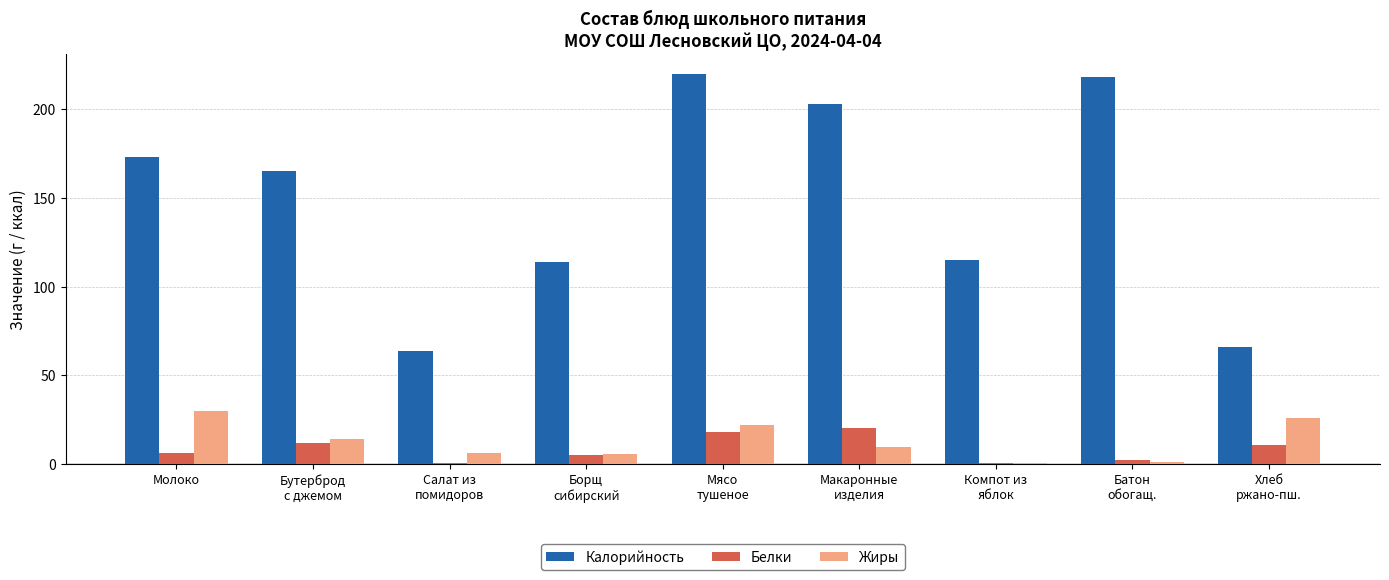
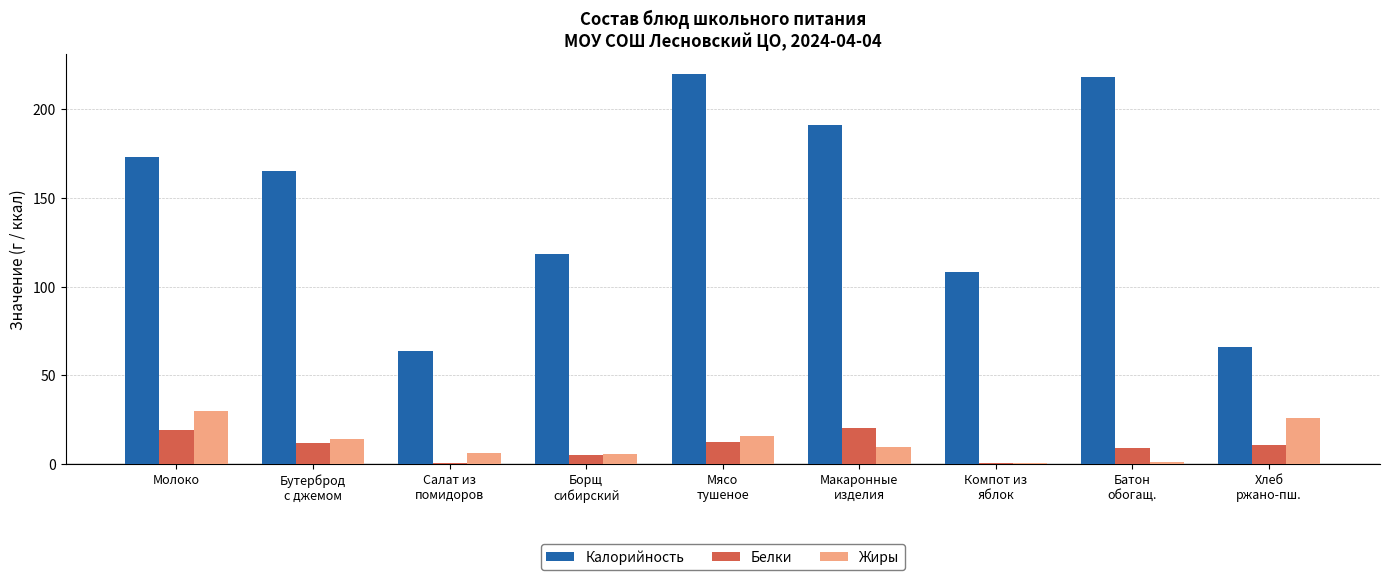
  {
    "Калорийность": {
      "Молоко": 173,
      "Бутерброд с джемом": 165,
      "Салат из помидоров": 64,
-     "Борщ сибирский": 114,
+     "Борщ сибирский": 118,
      "Мясо тушеное": 220,
-     "Макаронные изделия": 203,
-     "Компот из яблок": 115,
+     "Макаронные изделия": 191,
+     "Компот из яблок": 108,
      "Батон обогащ.": 218,
      "Хлеб ржано-пш.": 66
    },
    "Белки": {
-     "Молоко": 6,
+     "Молоко": 19,
      "Бутерброд с джемом": 12,
      "Борщ сибирский": 5,
-     "Мясо тушеное": 18,
+     "Мясо тушеное": 13,
      "Макаронные изделия": 20,
-     "Батон обогащ.": 2,
+     "Батон обогащ.": 9,
      "Хлеб ржано-пш.": 11
    },
    "Жиры": {
      "Молоко": 30,
      "Бутерброд с джемом": 14,
      "Салат из помидоров": 6,
      "Борщ сибирский": 6,
-     "Мясо тушеное": 22,
+     "Мясо тушеное": 16,
      "Макаронные изделия": 10,
      "Хлеб ржано-пш.": 26
    }
  }
